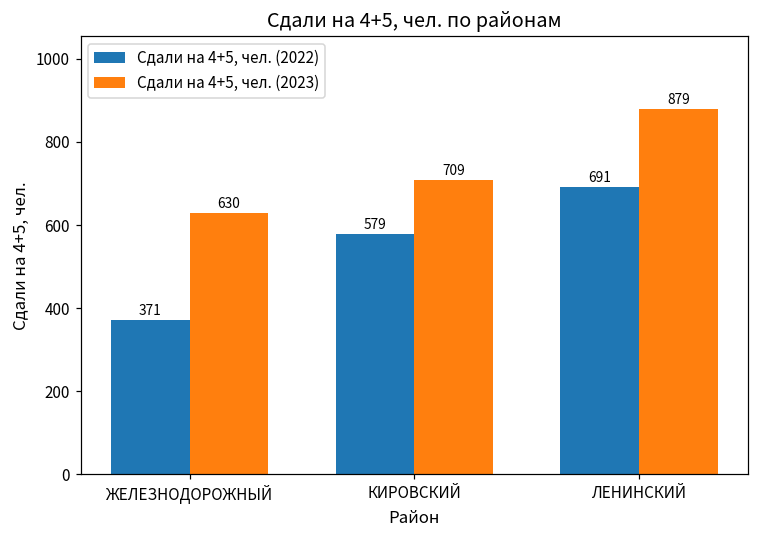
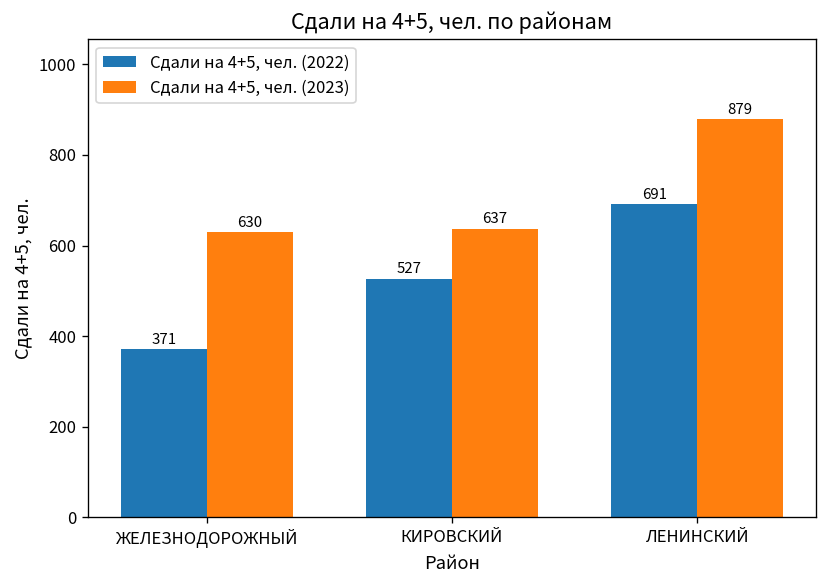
  {
    "Сдали на 4+5, чел. (2022)": {
      "ЖЕЛЕЗНОДОРОЖНЫЙ": 371,
-     "КИРОВСКИЙ": 579,
+     "КИРОВСКИЙ": 527,
      "ЛЕНИНСКИЙ": 691
    },
    "Сдали на 4+5, чел. (2023)": {
      "ЖЕЛЕЗНОДОРОЖНЫЙ": 630,
-     "КИРОВСКИЙ": 709,
+     "КИРОВСКИЙ": 637,
      "ЛЕНИНСКИЙ": 879
    }
  }
